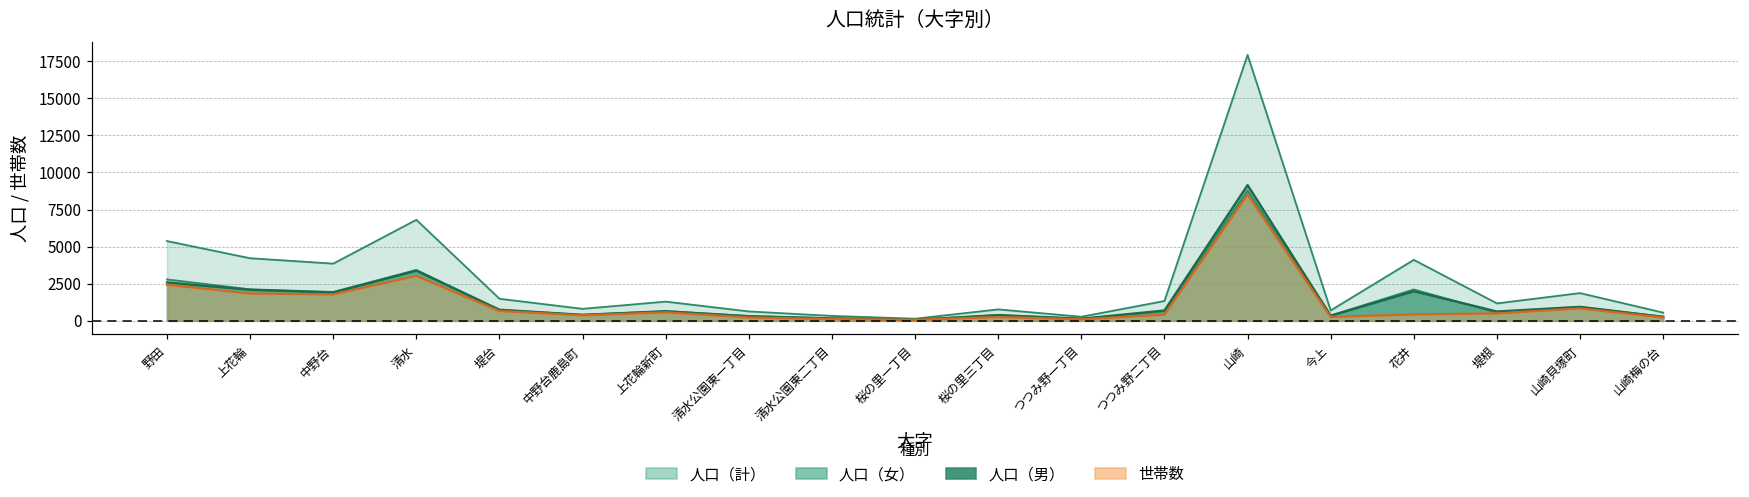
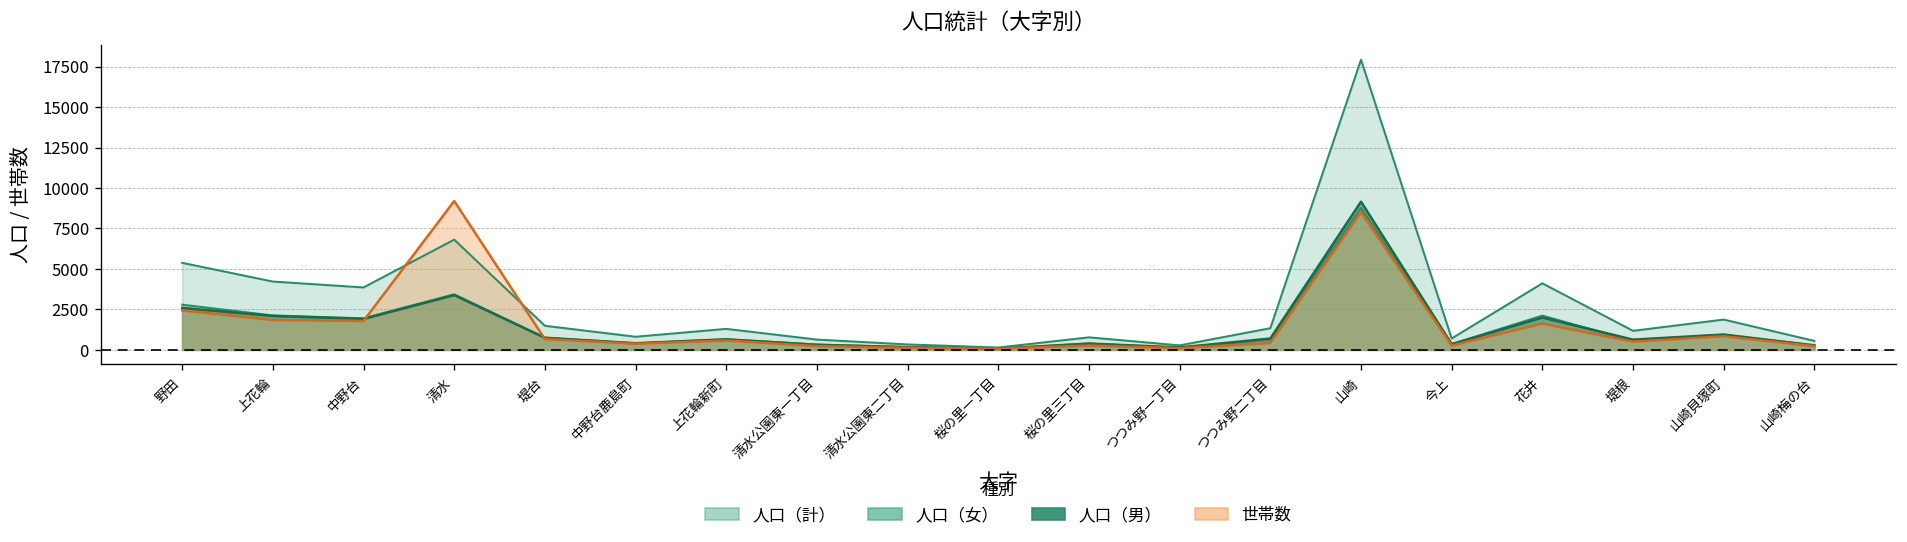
  {
    "世帯数": {
      "上花輪": 1800,
-     "清水": 3000,
+     "清水": 9200,
      "つつみ野二丁目": 400,
      "山崎": 8500,
-     "花井": 400
+     "花井": 1600
    }
  }
